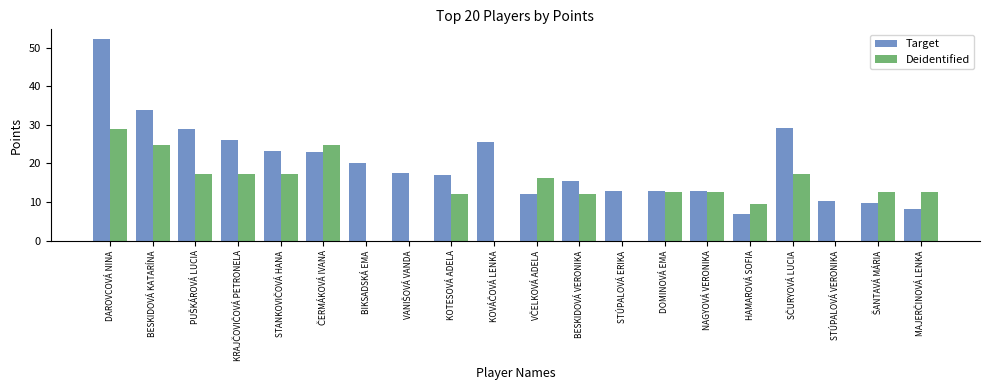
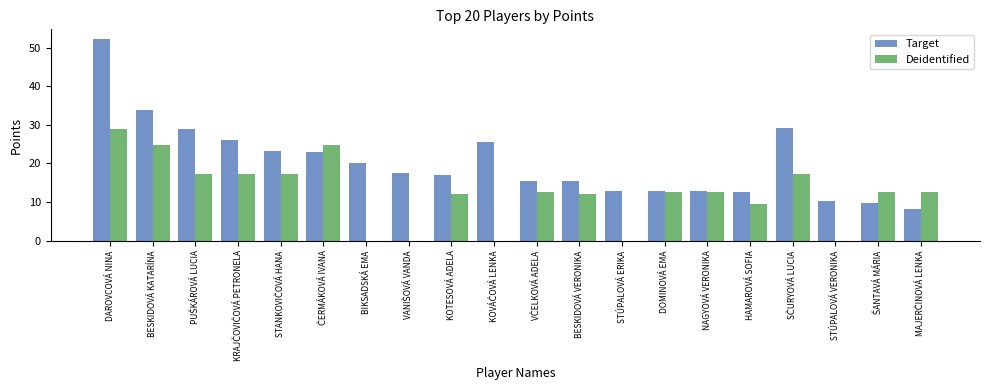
  {
    "Target": {
      "DAROVCOVÁ NINA": 52,
      "BESKIDOVÁ KATARÍNA": 34,
      "PUŠKÁROVÁ LUCIA": 29,
      "KRAJČOVIČOVÁ PETRONELA": 26,
      "STANKOVIČOVÁ HANA": 23,
      "ČERMÁKOVÁ IVANA": 23,
      "BIKSADSKÁ EMA": 20,
      "VANIŠOVÁ VANDA": 17,
      "KOTESOVÁ ADELA": 17,
      "KOVÁČOVÁ LENKA": 25,
-     "VČELKOVÁ ADELA": 12,
+     "VČELKOVÁ ADELA": 15,
      "BESKIDOVÁ VERONIKA": 15,
      "STÚPALOVÁ ERIKA": 13,
      "DOMINOVÁ EMA": 13,
      "NAGYOVÁ VERONIKA": 13,
-     "HAMAROVÁ SOFIA": 7,
+     "HAMAROVÁ SOFIA": 13,
      "SČURYOVÁ LUCIA": 29,
      "STÚPALOVÁ VERONIKA": 10,
      "ŠANTAVÁ MÁRIA": 10,
      "MAJERČINOVÁ LENKA": 8
    },
    "Deidentified": {
      "DAROVCOVÁ NINA": 29,
      "BESKIDOVÁ KATARÍNA": 25,
      "PUŠKÁROVÁ LUCIA": 17,
      "KRAJČOVIČOVÁ PETRONELA": 17,
      "STANKOVIČOVÁ HANA": 17,
      "ČERMÁKOVÁ IVANA": 25,
      "BIKSADSKÁ EMA": 0,
      "VANIŠOVÁ VANDA": 0,
      "KOTESOVÁ ADELA": 12,
      "KOVÁČOVÁ LENKA": 0,
-     "VČELKOVÁ ADELA": 16,
+     "VČELKOVÁ ADELA": 13,
      "BESKIDOVÁ VERONIKA": 12,
      "STÚPALOVÁ ERIKA": 0,
      "DOMINOVÁ EMA": 13,
      "NAGYOVÁ VERONIKA": 13,
      "HAMAROVÁ SOFIA": 9,
      "SČURYOVÁ LUCIA": 17,
      "STÚPALOVÁ VERONIKA": 0,
      "ŠANTAVÁ MÁRIA": 13,
      "MAJERČINOVÁ LENKA": 13
    }
  }
